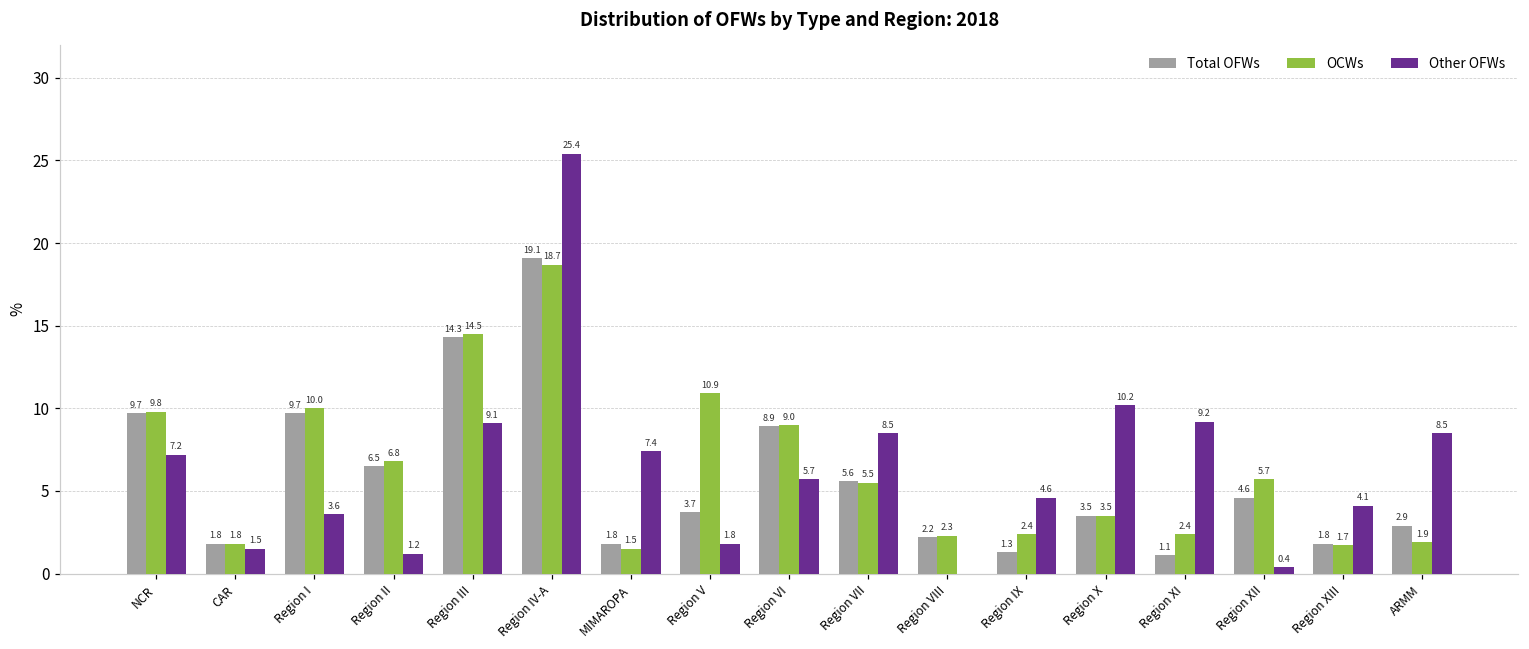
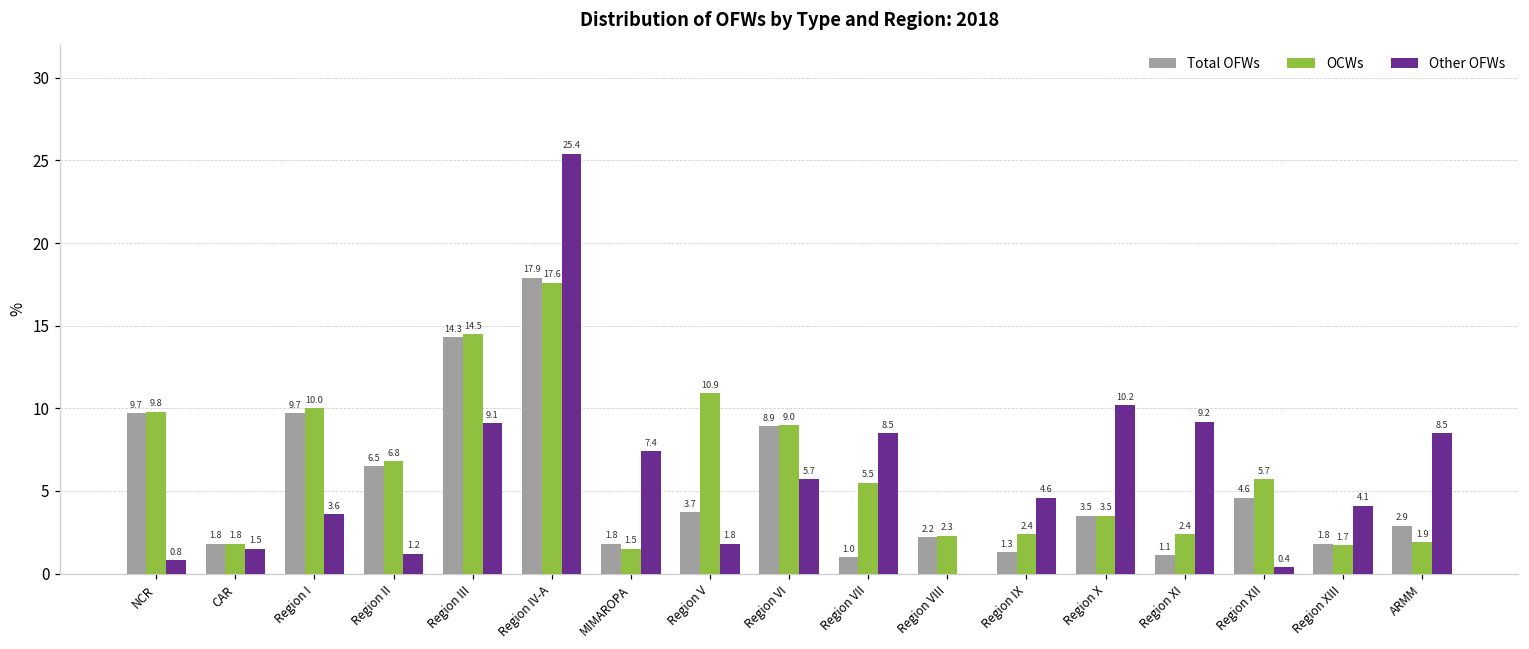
  {
    "Total OFWs": {
      "NCR": 9.7,
      "CAR": 1.8,
      "Region I": 9.7,
      "Region II": 6.5,
      "Region III": 14.3,
-     "Region IV-A": 19.1,
+     "Region IV-A": 17.9,
      "MIMAROPA": 1.8,
      "Region V": 3.7,
      "Region VI": 8.9,
-     "Region VII": 5.6,
+     "Region VII": 1.0,
      "Region VIII": 2.2,
      "Region IX": 1.3,
      "Region X": 3.5,
      "Region XI": 1.1,
      "Region XII": 4.6,
      "Region XIII": 1.8,
      "ARMM": 2.9
    },
    "OCWs": {
      "NCR": 9.8,
      "CAR": 1.8,
      "Region I": 10.0,
      "Region II": 6.8,
      "Region III": 14.5,
-     "Region IV-A": 18.7,
+     "Region IV-A": 17.6,
      "MIMAROPA": 1.5,
      "Region V": 10.9,
      "Region VI": 9.0,
      "Region VII": 5.5,
      "Region VIII": 2.3,
      "Region IX": 2.4,
      "Region X": 3.5,
      "Region XI": 2.4,
      "Region XII": 5.7,
      "Region XIII": 1.7,
      "ARMM": 1.9
    },
    "Other OFWs": {
-     "NCR": 7.2,
+     "NCR": 0.8,
      "CAR": 1.5,
      "Region I": 3.6,
      "Region II": 1.2,
      "Region III": 9.1,
      "Region IV-A": 25.4,
      "MIMAROPA": 7.4,
      "Region V": 1.8,
      "Region VI": 5.7,
      "Region VII": 8.5,
      "Region IX": 4.6,
      "Region X": 10.2,
      "Region XI": 9.2,
      "Region XII": 0.4,
      "Region XIII": 4.1,
      "ARMM": 8.5
    }
  }
